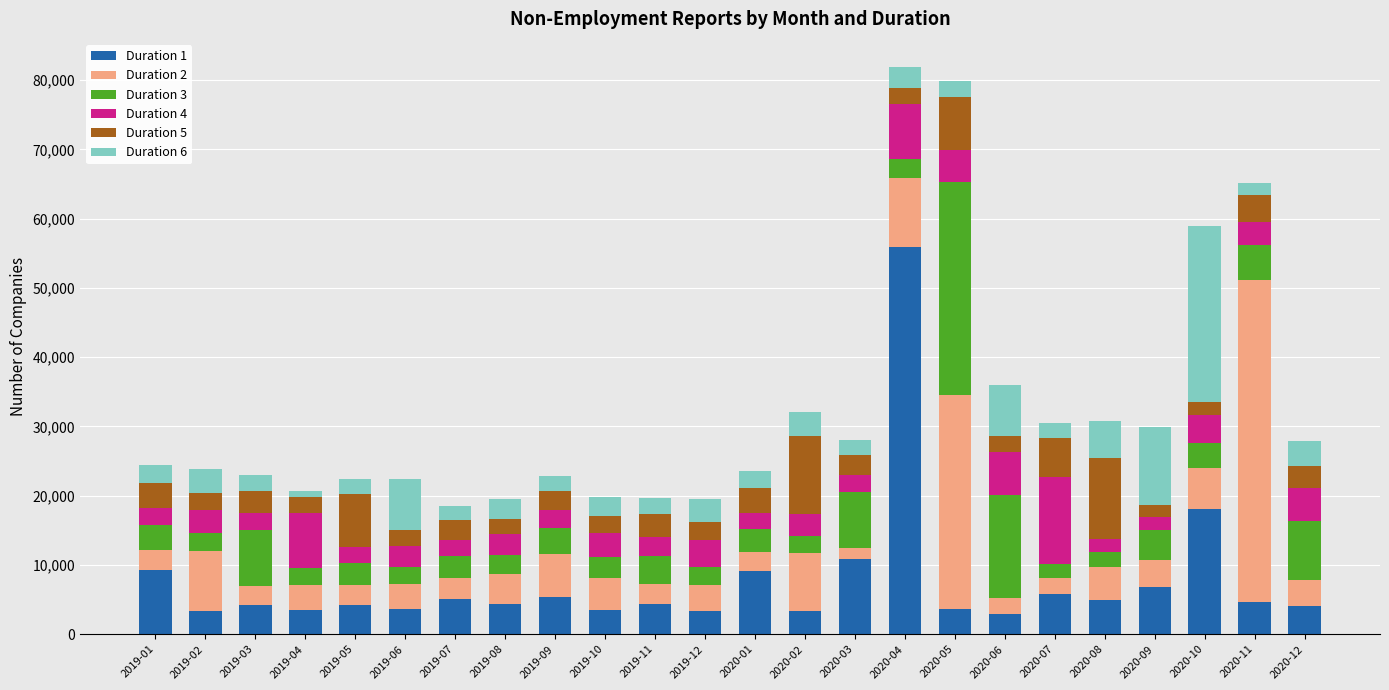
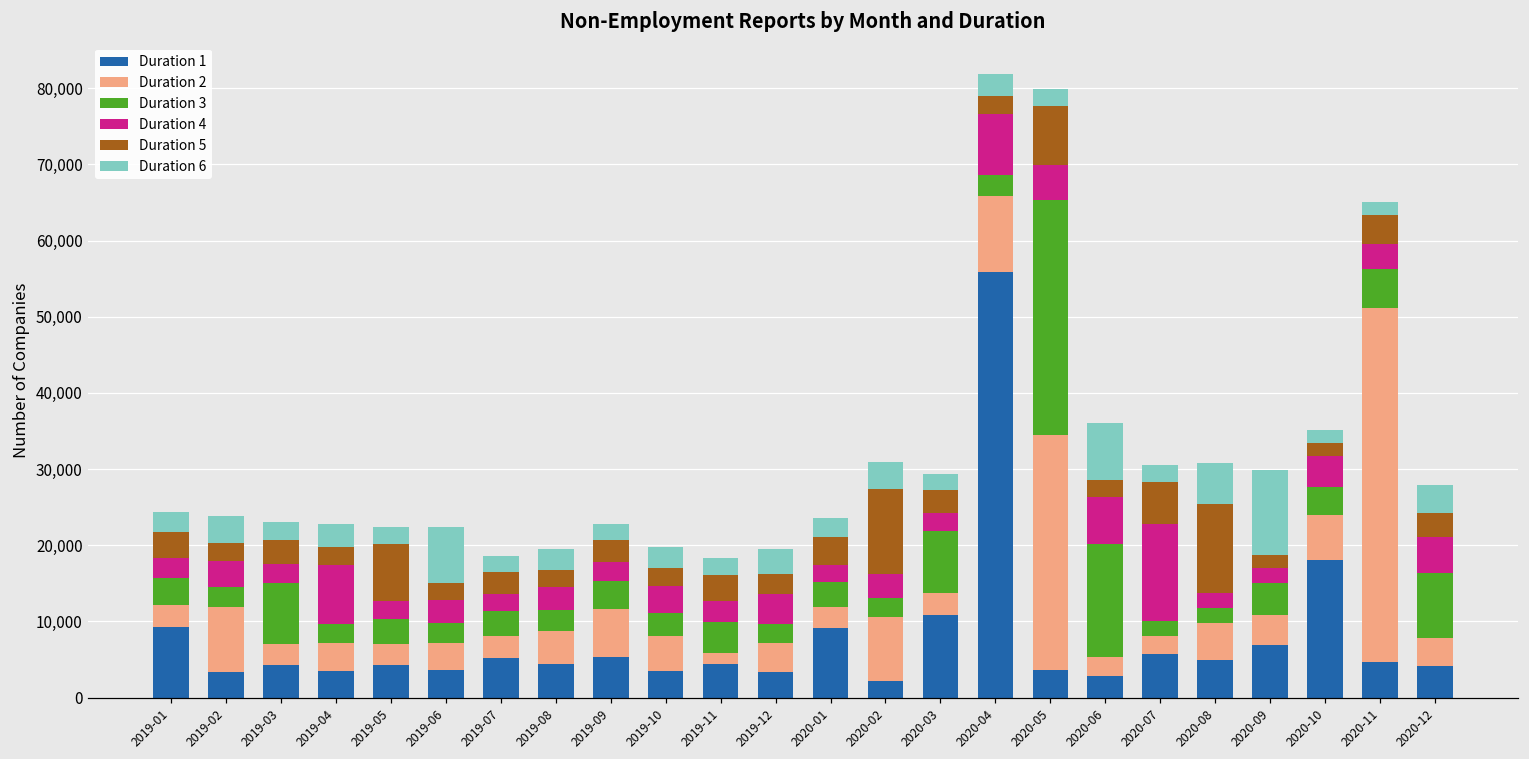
  {
    "Duration 1": {
      "2019-01": "9,000",
      "2019-02": "3,000",
      "2019-03": "4,000",
      "2019-04": "3,000",
      "2019-05": "4,000",
      "2019-06": "4,000",
      "2019-07": "5,000",
      "2019-08": "4,000",
      "2019-09": "5,000",
      "2019-10": "3,000",
      "2019-11": "4,000",
      "2019-12": "3,000",
      "2020-01": "9,000",
-     "2020-02": "3,000",
+     "2020-02": "2,000",
      "2020-03": "11,000",
      "2020-04": "56,000",
      "2020-05": "4,000",
      "2020-06": "3,000",
      "2020-07": "6,000",
      "2020-08": "5,000",
      "2020-09": "7,000",
      "2020-10": "18,000",
      "2020-11": "5,000",
      "2020-12": "4,000"
    },
    "Duration 2": {
      "2019-01": "3,000",
      "2019-02": "9,000",
      "2019-03": "3,000",
      "2019-04": "4,000",
      "2019-05": "3,000",
      "2019-06": "4,000",
      "2019-07": "3,000",
      "2019-08": "4,000",
      "2019-09": "6,000",
      "2019-10": "5,000",
-     "2019-11": "3,000",
+     "2019-11": "1,000",
      "2019-12": "4,000",
      "2020-01": "3,000",
      "2020-02": "8,000",
-     "2020-03": "2,000",
+     "2020-03": "3,000",
      "2020-04": "10,000",
      "2020-05": "31,000",
      "2020-06": "2,000",
      "2020-07": "2,000",
      "2020-08": "5,000",
      "2020-09": "4,000",
      "2020-10": "6,000",
      "2020-11": "46,000",
      "2020-12": "4,000"
    },
    "Duration 3": {
      "2019-01": "3,000",
      "2019-02": "3,000",
      "2019-03": "8,000",
      "2019-04": "2,000",
      "2019-05": "3,000",
      "2019-06": "3,000",
      "2019-07": "3,000",
      "2019-08": "3,000",
      "2019-09": "4,000",
      "2019-10": "3,000",
      "2019-11": "4,000",
      "2019-12": "3,000",
      "2020-01": "3,000",
      "2020-02": "2,000",
      "2020-03": "8,000",
      "2020-04": "3,000",
      "2020-05": "31,000",
      "2020-06": "15,000",
      "2020-07": "2,000",
      "2020-08": "2,000",
      "2020-09": "4,000",
      "2020-10": "4,000",
      "2020-11": "5,000",
      "2020-12": "8,000"
    },
    "Duration 4": {
      "2019-01": "3,000",
      "2019-02": "3,000",
      "2019-03": "2,000",
      "2019-04": "8,000",
      "2019-05": "2,000",
      "2019-06": "3,000",
      "2019-07": "2,000",
      "2019-08": "3,000",
      "2019-09": "3,000",
      "2019-10": "4,000",
      "2019-11": "3,000",
      "2019-12": "4,000",
      "2020-01": "2,000",
      "2020-02": "3,000",
      "2020-03": "2,000",
      "2020-04": "8,000",
      "2020-05": "5,000",
      "2020-06": "6,000",
      "2020-07": "13,000",
      "2020-08": "2,000",
      "2020-09": "2,000",
      "2020-10": "4,000",
      "2020-11": "3,000",
      "2020-12": "5,000"
    },
    "Duration 5": {
      "2019-01": "4,000",
      "2019-02": "2,000",
      "2019-03": "3,000",
      "2019-04": "2,000",
      "2019-05": "8,000",
      "2019-06": "2,000",
      "2019-07": "3,000",
      "2019-08": "2,000",
      "2019-09": "3,000",
      "2019-10": "2,000",
      "2019-11": "3,000",
      "2019-12": "3,000",
      "2020-01": "4,000",
      "2020-02": "11,000",
      "2020-03": "3,000",
      "2020-04": "2,000",
      "2020-05": "8,000",
      "2020-06": "2,000",
      "2020-07": "6,000",
      "2020-08": "12,000",
      "2020-09": "2,000",
      "2020-10": "2,000",
      "2020-11": "4,000",
      "2020-12": "3,000"
    },
    "Duration 6": {
      "2019-01": "3,000",
      "2019-02": "3,000",
      "2019-03": "2,000",
-     "2019-04": "1,000",
+     "2019-04": "3,000",
      "2019-05": "2,000",
      "2019-06": "7,000",
      "2019-07": "2,000",
      "2019-08": "3,000",
      "2019-09": "2,000",
      "2019-10": "3,000",
      "2019-11": "2,000",
      "2019-12": "3,000",
      "2020-01": "3,000",
      "2020-02": "4,000",
      "2020-03": "2,000",
      "2020-04": "3,000",
      "2020-05": "2,000",
      "2020-06": "7,000",
      "2020-07": "2,000",
      "2020-08": "5,000",
      "2020-09": "11,000",
-     "2020-10": "25,000",
+     "2020-10": "2,000",
      "2020-11": "2,000",
      "2020-12": "4,000"
    }
  }
